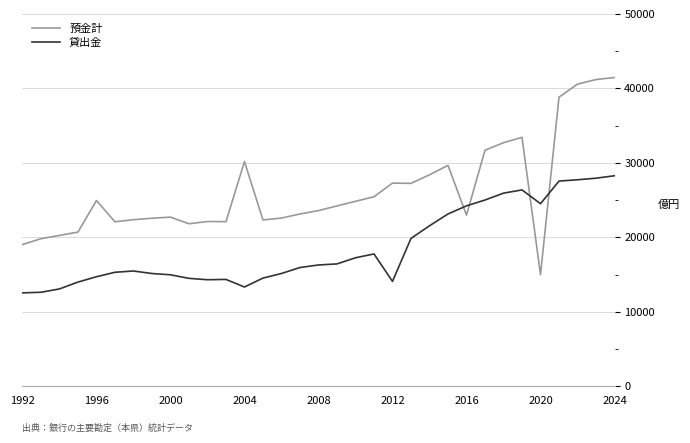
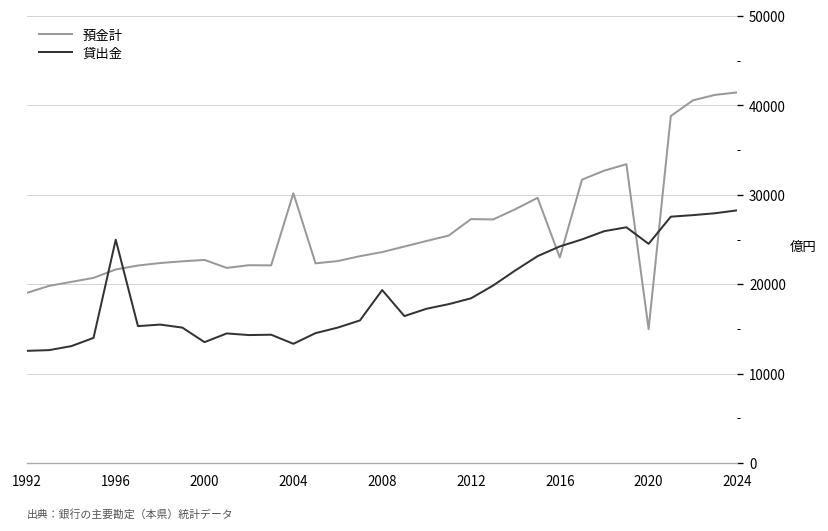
  {
    "預金計": {
      "1992": 19000,
-     "1996": 25000,
+     "1996": 22000,
      "2000": 23000,
      "2004": 30000,
      "2008": 24000,
      "2012": 27000,
      "2016": 23000,
      "2020": 15000,
      "2024": 41000
    },
    "貸出金": {
      "1992": 13000,
-     "1996": 15000,
-     "2000": 15000,
+     "1996": 25000,
+     "2000": 14000,
      "2004": 13000,
-     "2008": 16000,
-     "2012": 14000,
+     "2008": 19000,
+     "2012": 18000,
      "2016": 24000,
      "2020": 25000,
      "2024": 28000
    }
  }
